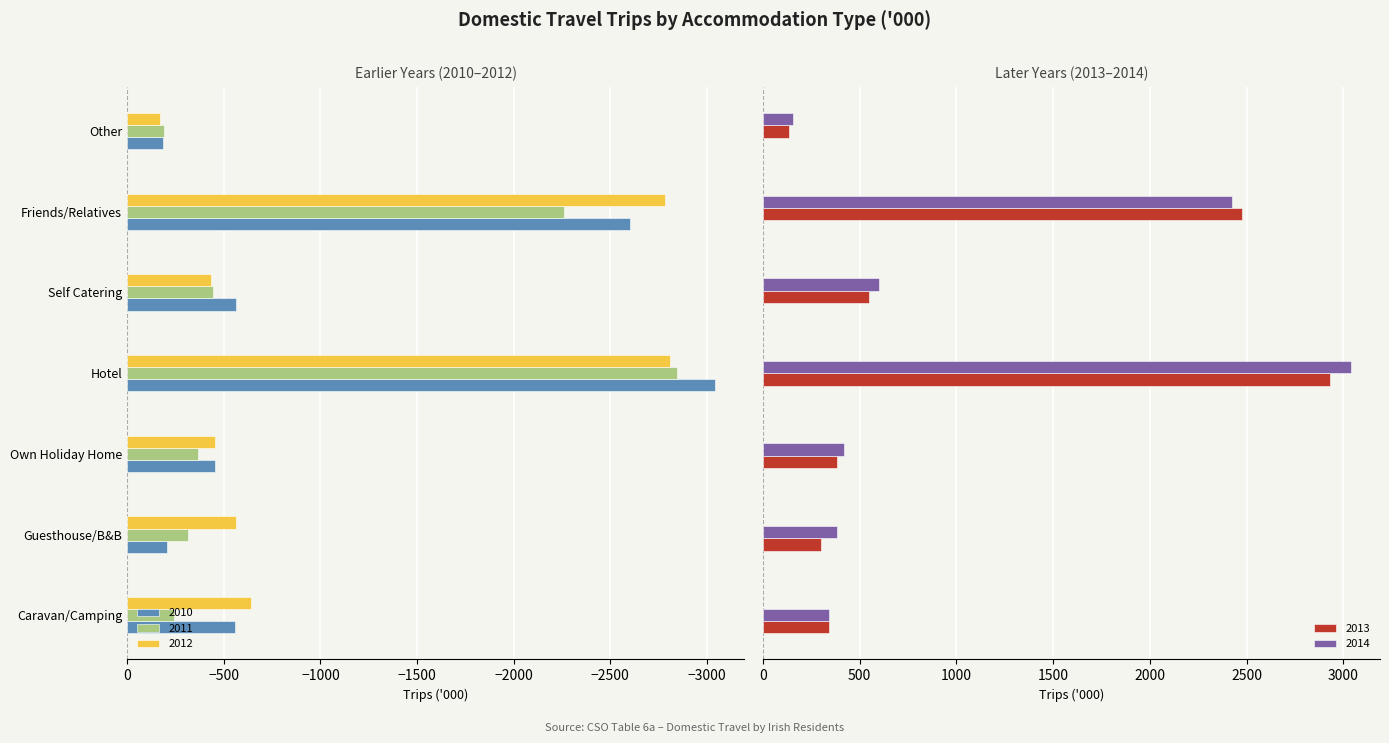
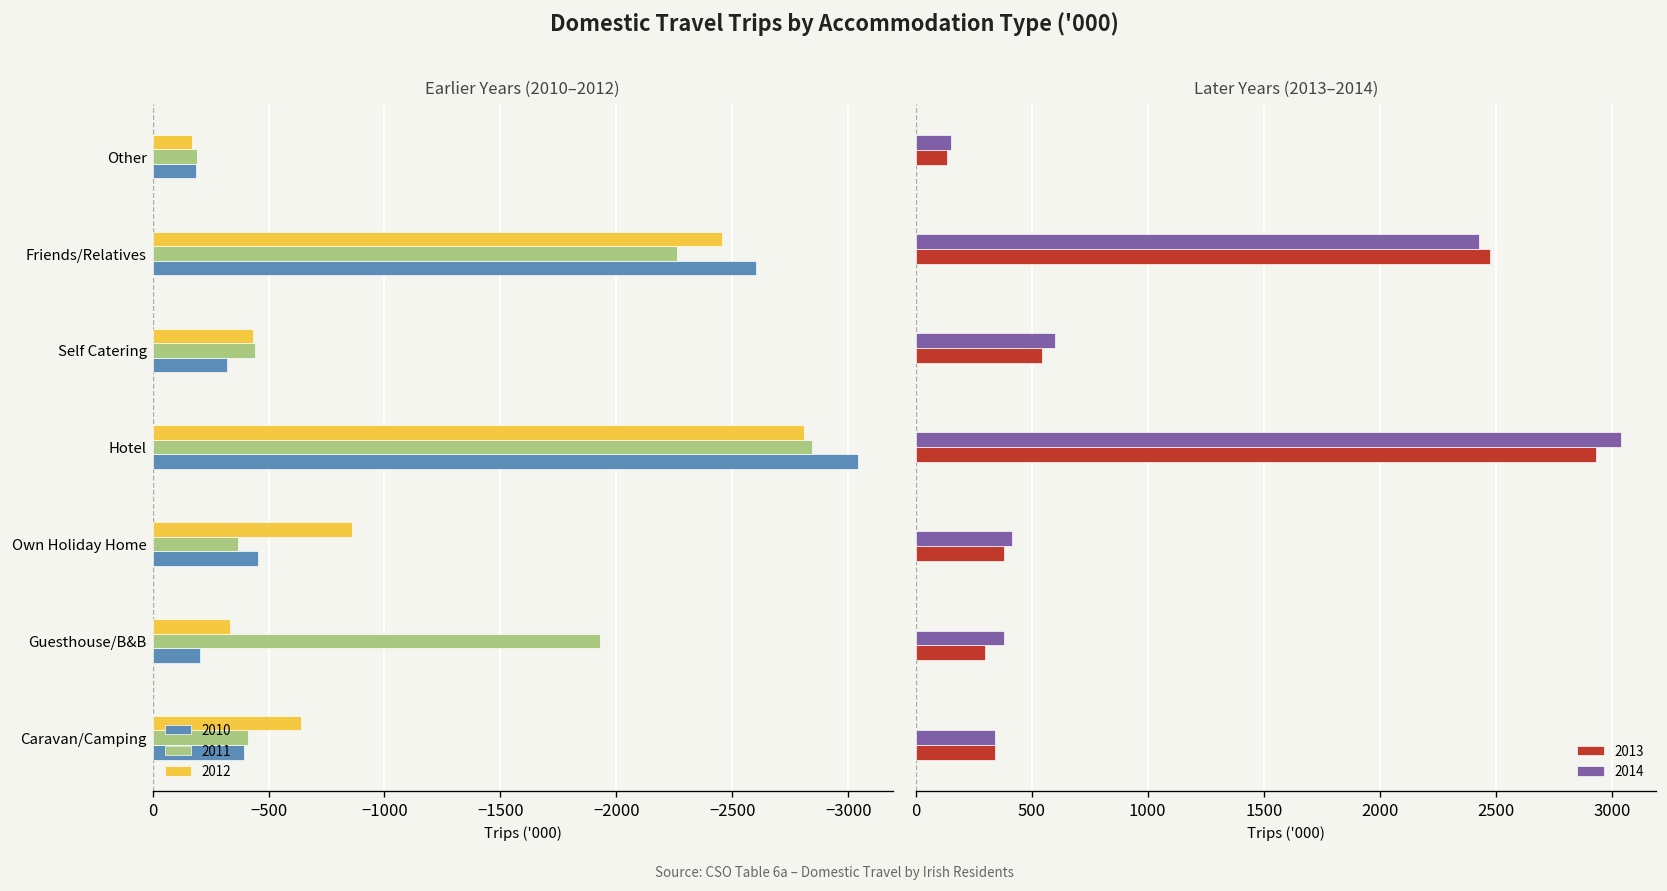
  {
    "Earlier Years (2010–2012)": {
      "2010": {
        "Other": -190,
        "Friends/Relatives": -2600,
-       "Self Catering": -560,
+       "Self Catering": -320,
        "Hotel": -3040,
        "Own Holiday Home": -460,
        "Guesthouse/B&B": -210,
-       "Caravan/Camping": -560
+       "Caravan/Camping": -400
      },
      "2011": {
        "Other": -190,
        "Friends/Relatives": -2260,
        "Self Catering": -440,
        "Hotel": -2850,
        "Own Holiday Home": -370,
-       "Guesthouse/B&B": -320,
-       "Caravan/Camping": -240
+       "Guesthouse/B&B": -1930,
+       "Caravan/Camping": -410
      },
      "2012": {
        "Other": -170,
-       "Friends/Relatives": -2780,
+       "Friends/Relatives": -2460,
        "Self Catering": -430,
        "Hotel": -2810,
-       "Own Holiday Home": -460,
-       "Guesthouse/B&B": -570,
+       "Own Holiday Home": -860,
+       "Guesthouse/B&B": -330,
        "Caravan/Camping": -640
      }
    }
  }
